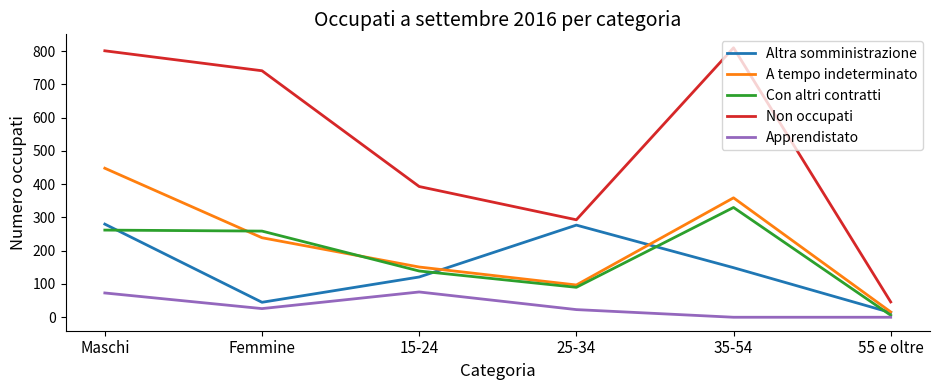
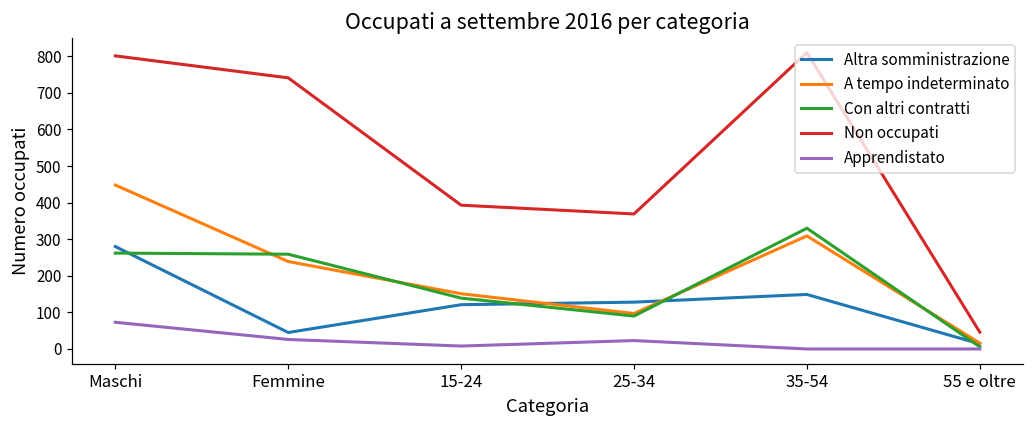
  {
    "Altra somministrazione": {
      "Maschi": 280,
      "Femmine": 50,
      "15-24": 120,
-     "25-34": 280,
+     "25-34": 130,
      "35-54": 150
    },
    "A tempo indeterminato": {
      "Maschi": 450,
      "Femmine": 240,
      "15-24": 150,
-     "35-54": 360
+     "35-54": 310
    },
    "Con altri contratti": {
      "Maschi": 260,
      "Femmine": 260,
      "15-24": 140,
      "35-54": 330
    },
    "Non occupati": {
      "Maschi": 800,
      "Femmine": 740,
      "15-24": 390,
-     "25-34": 290,
+     "25-34": 370,
      "55 e oltre": 50
    },
    "Apprendistato": {
      "Maschi": 70,
      "Femmine": 30,
-     "15-24": 80,
+     "15-24": 10,
      "25-34": 20,
      "35-54": 0
    }
  }
